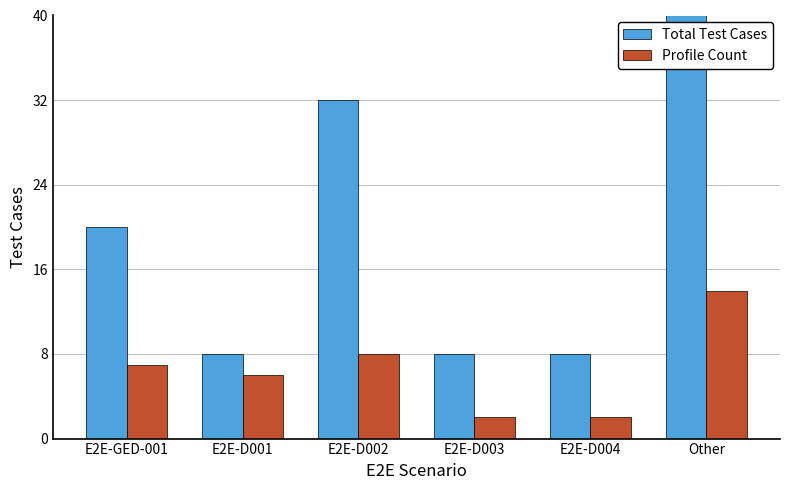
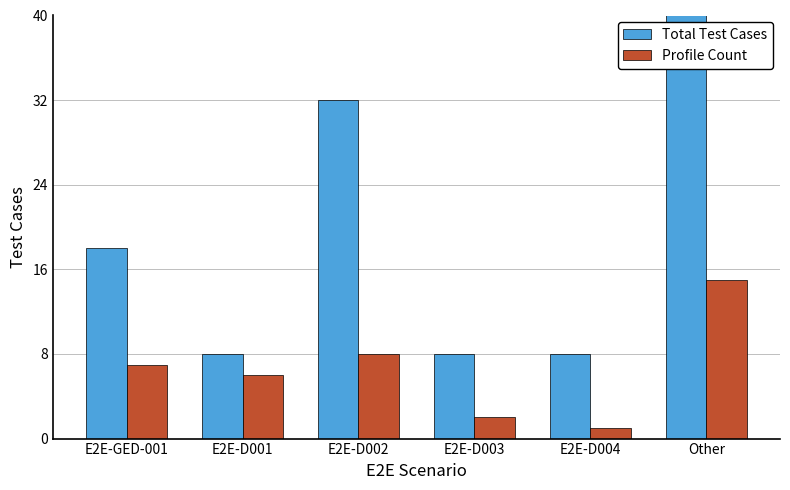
  {
    "Total Test Cases": {
-     "E2E-GED-001": 20,
+     "E2E-GED-001": 18,
      "E2E-D001": 8,
      "E2E-D002": 32,
      "E2E-D003": 8,
      "E2E-D004": 8
    },
    "Profile Count": {
      "E2E-GED-001": 7,
      "E2E-D001": 6,
      "E2E-D002": 8,
      "E2E-D003": 2,
-     "E2E-D004": 2,
-     "Other": 14
+     "E2E-D004": 1,
+     "Other": 15
    }
  }
